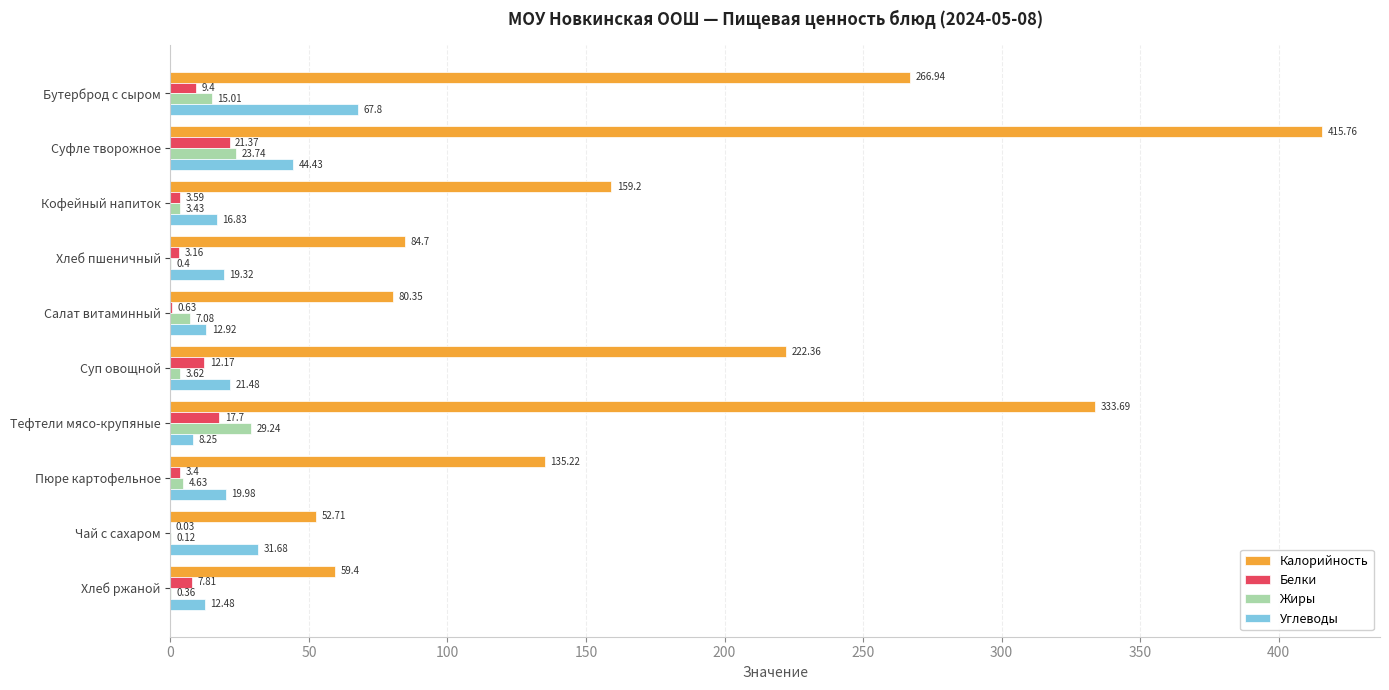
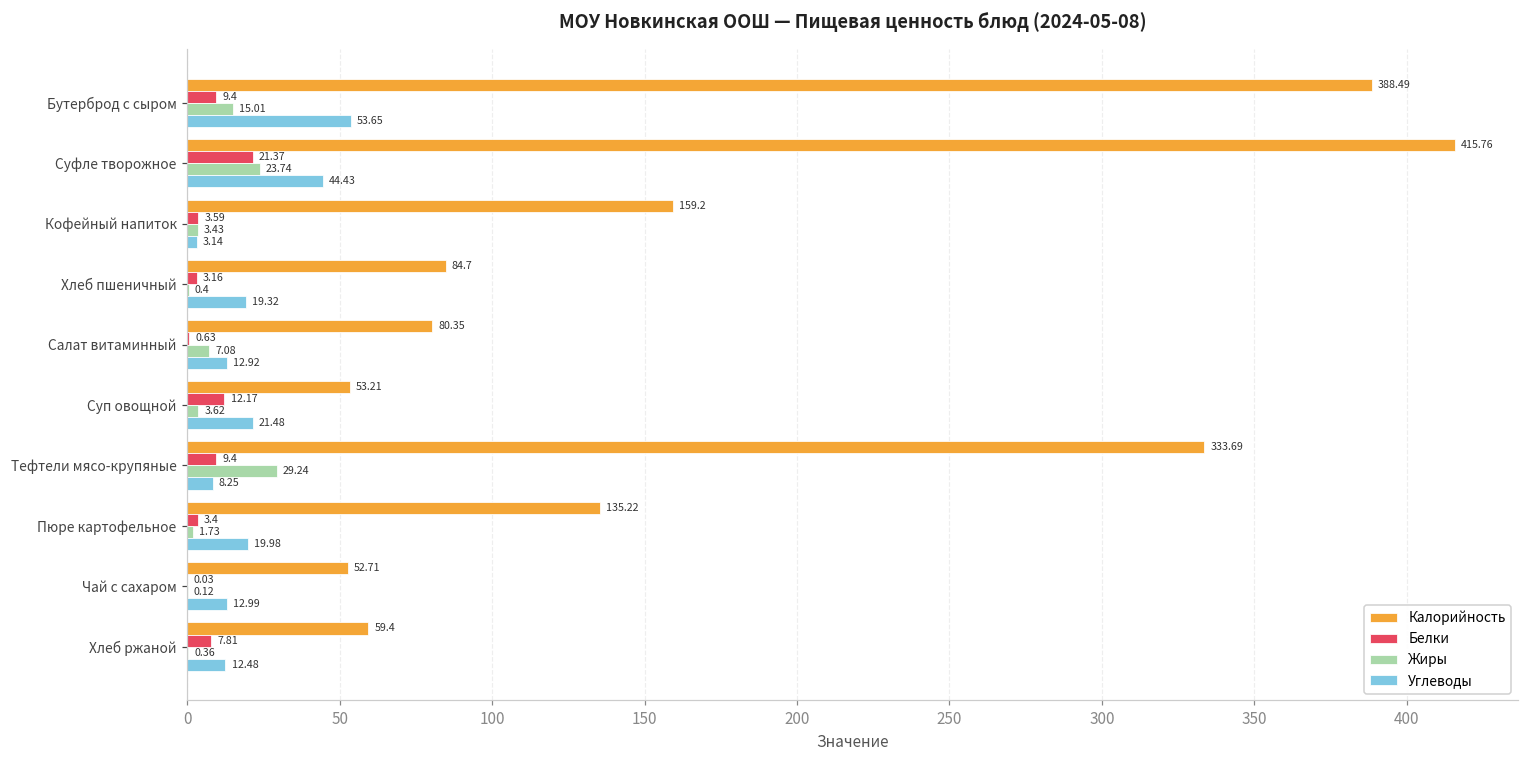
  {
    "Калорийность": {
-     "Бутерброд с сыром": 266.94,
+     "Бутерброд с сыром": 388.49,
      "Суфле творожное": 415.76,
      "Кофейный напиток": 159.2,
      "Хлеб пшеничный": 84.7,
      "Салат витаминный": 80.35,
-     "Суп овощной": 222.36,
+     "Суп овощной": 53.21,
      "Тефтели мясо-крупяные": 333.69,
      "Пюре картофельное": 135.22,
      "Чай с сахаром": 52.71,
      "Хлеб ржаной": 59.4
    },
    "Белки": {
      "Бутерброд с сыром": 9.4,
      "Суфле творожное": 21.37,
      "Кофейный напиток": 3.59,
      "Хлеб пшеничный": 3.16,
      "Салат витаминный": 0.63,
      "Суп овощной": 12.17,
-     "Тефтели мясо-крупяные": 17.7,
+     "Тефтели мясо-крупяные": 9.4,
      "Пюре картофельное": 3.4,
      "Чай с сахаром": 0.03,
      "Хлеб ржаной": 7.81
    },
    "Жиры": {
      "Бутерброд с сыром": 15.01,
      "Суфле творожное": 23.74,
      "Кофейный напиток": 3.43,
      "Хлеб пшеничный": 0.4,
      "Салат витаминный": 7.08,
      "Суп овощной": 3.62,
      "Тефтели мясо-крупяные": 29.24,
-     "Пюре картофельное": 4.63,
+     "Пюре картофельное": 1.73,
      "Чай с сахаром": 0.12,
      "Хлеб ржаной": 0.36
    },
    "Углеводы": {
-     "Бутерброд с сыром": 67.8,
+     "Бутерброд с сыром": 53.65,
      "Суфле творожное": 44.43,
-     "Кофейный напиток": 16.83,
+     "Кофейный напиток": 3.14,
      "Хлеб пшеничный": 19.32,
      "Салат витаминный": 12.92,
      "Суп овощной": 21.48,
      "Тефтели мясо-крупяные": 8.25,
      "Пюре картофельное": 19.98,
-     "Чай с сахаром": 31.68,
+     "Чай с сахаром": 12.99,
      "Хлеб ржаной": 12.48
    }
  }
